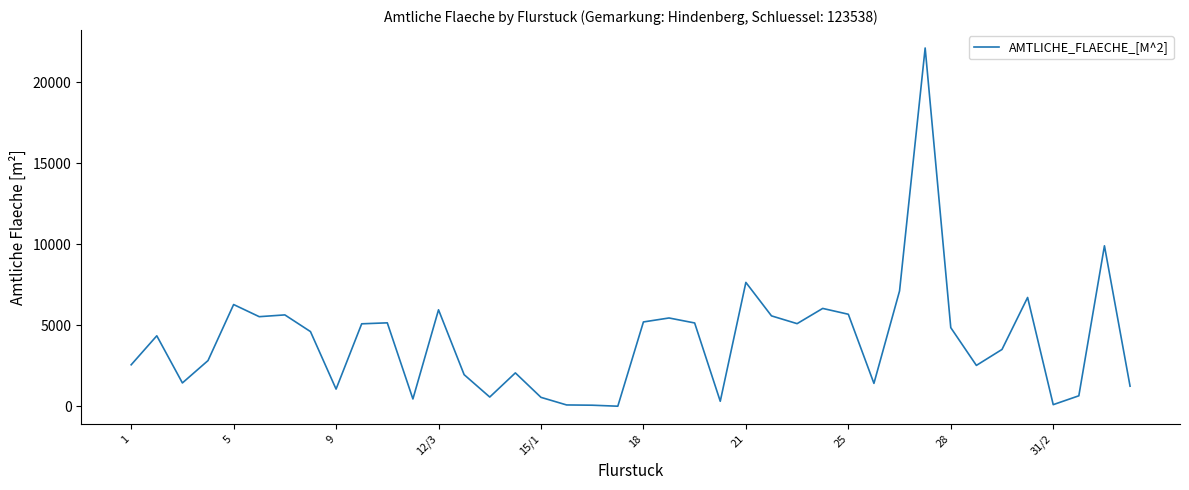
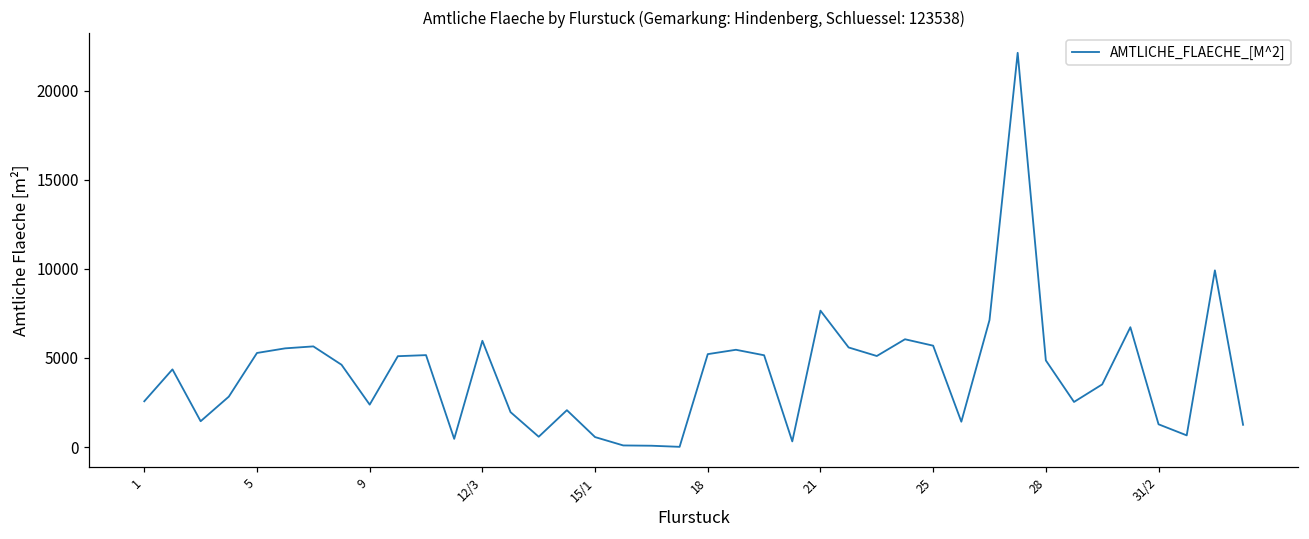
  {
    "1": 2600,
-   "5": 6300,
-   "9": 1100,
+   "5": 5300,
+   "9": 2400,
    "12/3": 6000,
    "15/1": 600,
    "18": 5200,
    "21": 7700,
    "25": 5700,
    "28": 4900,
-   "31/2": 100
+   "31/2": 1300
  }
